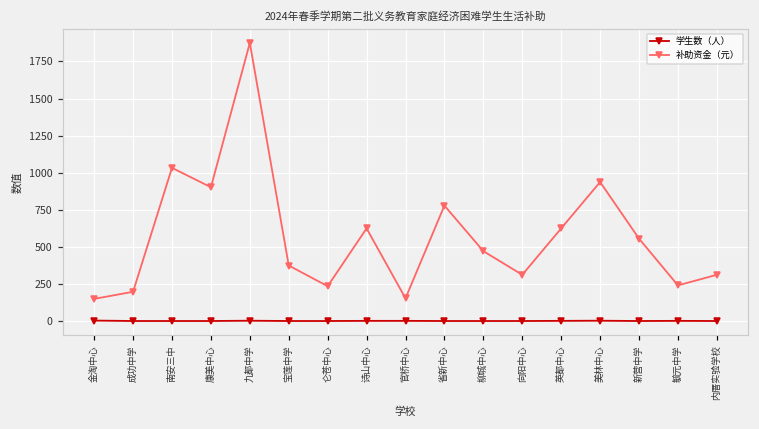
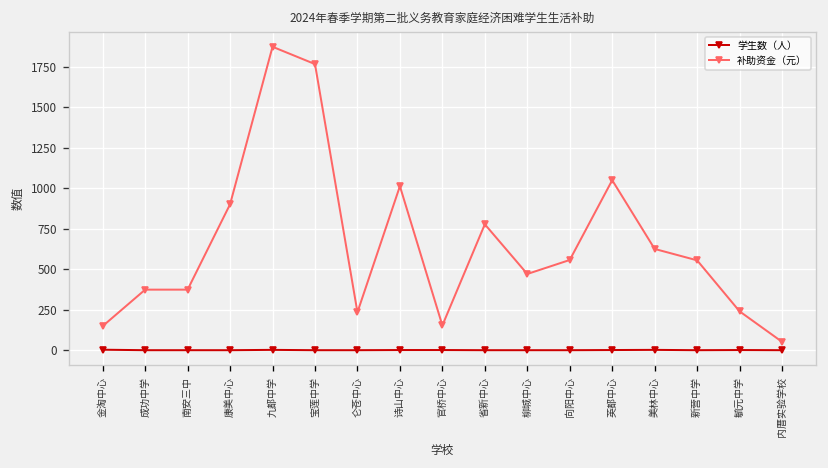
  {
    "学生数（人）": {
      "金淘中心": 0,
      "成功中学": 0,
      "南安三中": 0,
      "康美中心": 0,
      "九都中学": 0,
      "宝莲中学": 0,
      "仑苍中心": 0,
      "诗山中心": 0,
      "官桥中心": 0,
      "省新中心": 0,
      "柳城中心": 0,
      "向阳中心": 0,
      "英都中心": 0,
      "美林中心": 0,
      "新营中学": 0,
      "毓元中学": 0,
      "内厝实验学校": 0
    },
    "补助资金（元）": {
      "金淘中心": 150,
-     "成功中学": 200,
-     "南安三中": 1030,
+     "成功中学": 380,
+     "南安三中": 380,
      "康美中心": 900,
      "九都中学": 1880,
-     "宝莲中学": 380,
+     "宝莲中学": 1770,
      "仑苍中心": 240,
-     "诗山中心": 630,
+     "诗山中心": 1010,
      "官桥中心": 150,
      "省新中心": 780,
      "柳城中心": 470,
-     "向阳中心": 310,
-     "英都中心": 630,
-     "美林中心": 940,
+     "向阳中心": 560,
+     "英都中心": 1050,
+     "美林中心": 630,
      "新营中学": 560,
      "毓元中学": 240,
-     "内厝实验学校": 310
+     "内厝实验学校": 50
    }
  }
